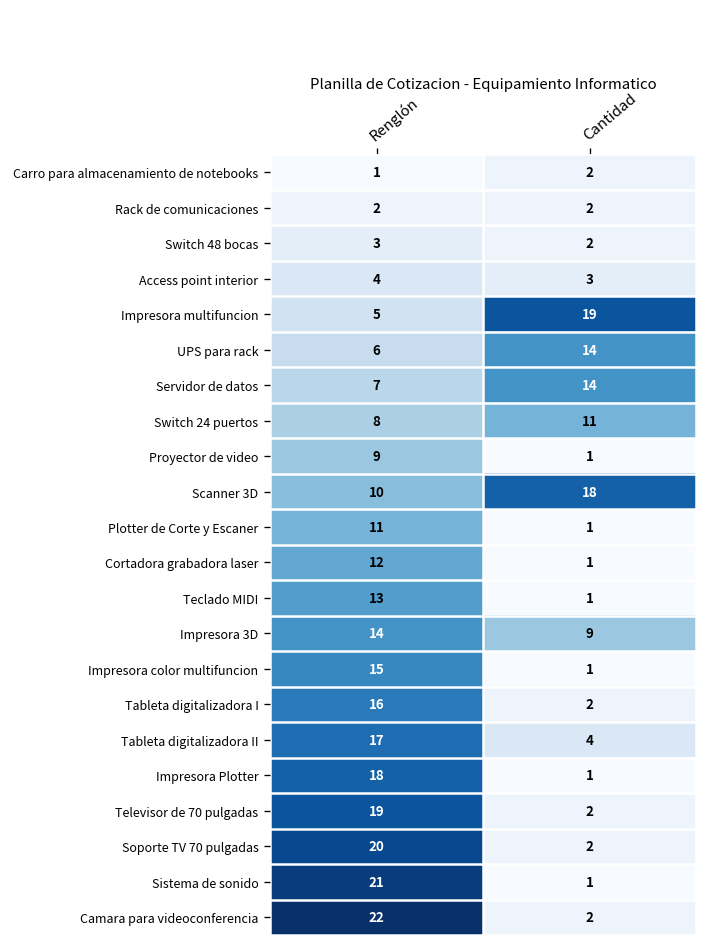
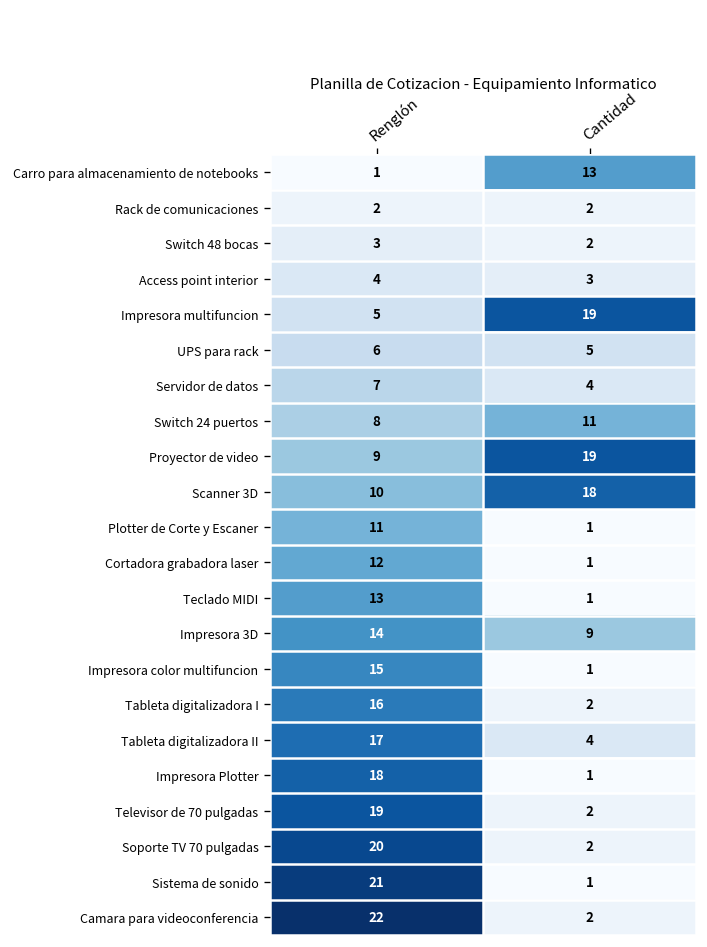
  {
    "Carro para almacenamiento de notebooks": {
      "Renglón": 1,
-     "Cantidad": 2
+     "Cantidad": 13
    },
    "Rack de comunicaciones": {
      "Renglón": 2,
      "Cantidad": 2
    },
    "Switch 48 bocas": {
      "Renglón": 3,
      "Cantidad": 2
    },
    "Access point interior": {
      "Renglón": 4,
      "Cantidad": 3
    },
    "Impresora multifuncion": {
      "Renglón": 5,
      "Cantidad": 19
    },
    "UPS para rack": {
      "Renglón": 6,
-     "Cantidad": 14
+     "Cantidad": 5
    },
    "Servidor de datos": {
      "Renglón": 7,
-     "Cantidad": 14
+     "Cantidad": 4
    },
    "Switch 24 puertos": {
      "Renglón": 8,
      "Cantidad": 11
    },
    "Proyector de video": {
      "Renglón": 9,
-     "Cantidad": 1
+     "Cantidad": 19
    },
    "Scanner 3D": {
      "Renglón": 10,
      "Cantidad": 18
    },
    "Plotter de Corte y Escaner": {
      "Renglón": 11,
      "Cantidad": 1
    },
    "Cortadora grabadora laser": {
      "Renglón": 12,
      "Cantidad": 1
    },
    "Teclado MIDI": {
      "Renglón": 13,
      "Cantidad": 1
    },
    "Impresora 3D": {
      "Renglón": 14,
      "Cantidad": 9
    },
    "Impresora color multifuncion": {
      "Renglón": 15,
      "Cantidad": 1
    },
    "Tableta digitalizadora I": {
      "Renglón": 16,
      "Cantidad": 2
    },
    "Tableta digitalizadora II": {
      "Renglón": 17,
      "Cantidad": 4
    },
    "Impresora Plotter": {
      "Renglón": 18,
      "Cantidad": 1
    },
    "Televisor de 70 pulgadas": {
      "Renglón": 19,
      "Cantidad": 2
    },
    "Soporte TV 70 pulgadas": {
      "Renglón": 20,
      "Cantidad": 2
    },
    "Sistema de sonido": {
      "Renglón": 21,
      "Cantidad": 1
    },
    "Camara para videoconferencia": {
      "Renglón": 22,
      "Cantidad": 2
    }
  }
